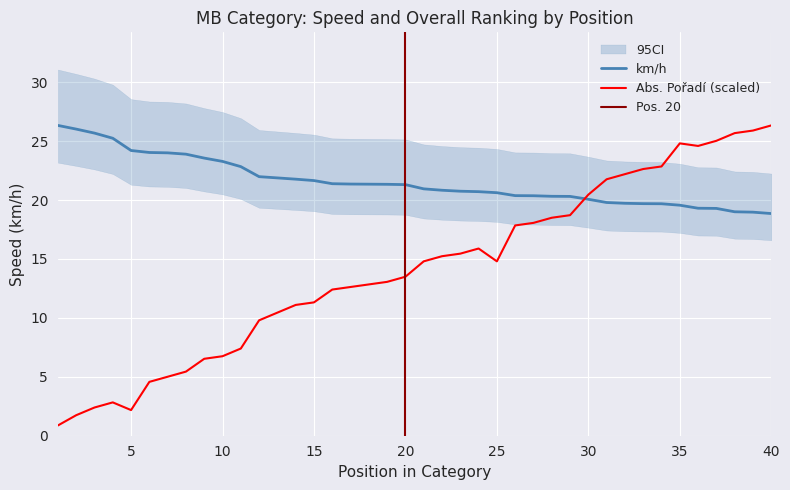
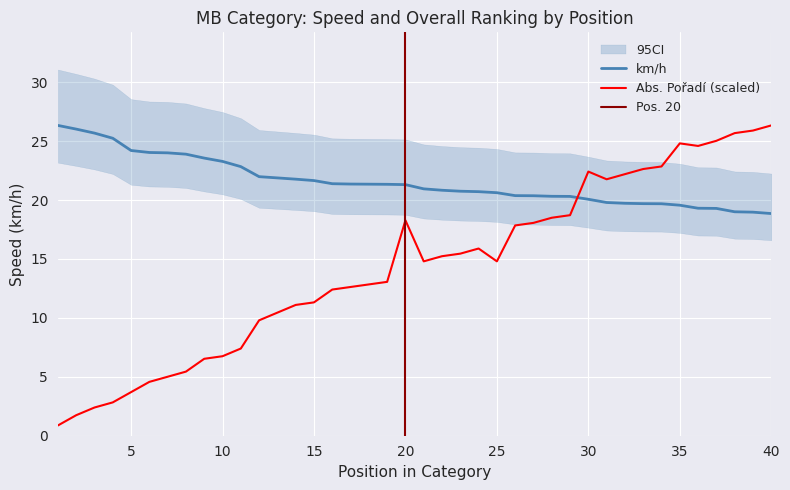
  {
    "Abs. Pořadí (scaled)": {
-     "5": 2.2,
+     "5": 3.7,
      "10": 6.7,
      "15": 11.3,
-     "20": 13.5,
+     "20": 18.3,
      "25": 14.8,
-     "30": 20.5,
+     "30": 22.4,
      "35": 24.8,
      "40": 26.3
    }
  }
